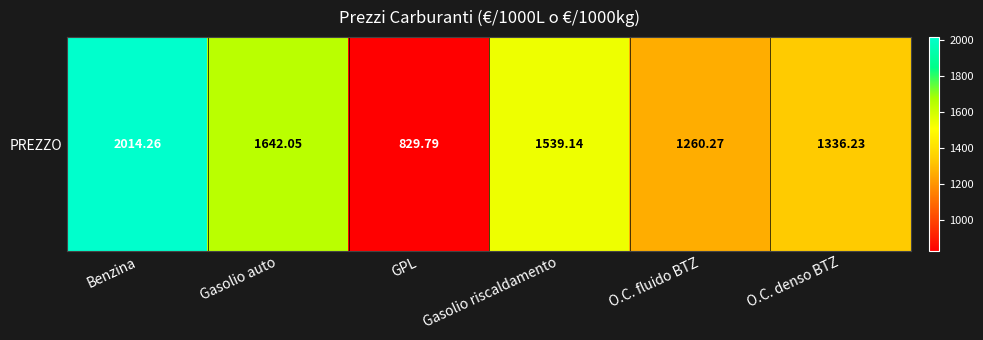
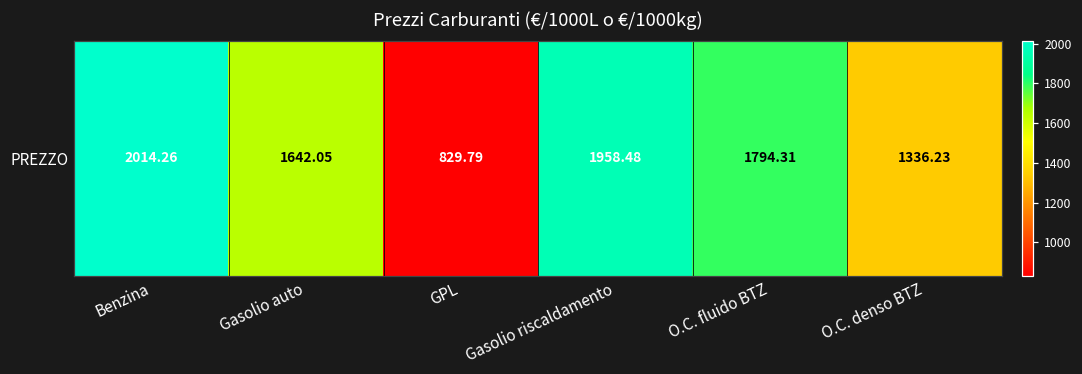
  {
    "PREZZO": {
      "Benzina": 2014.26,
      "Gasolio auto": 1642.05,
      "GPL": 829.79,
-     "Gasolio riscaldamento": 1539.14,
-     "O.C. fluido BTZ": 1260.27,
+     "Gasolio riscaldamento": 1958.48,
+     "O.C. fluido BTZ": 1794.31,
      "O.C. denso BTZ": 1336.23
    }
  }
